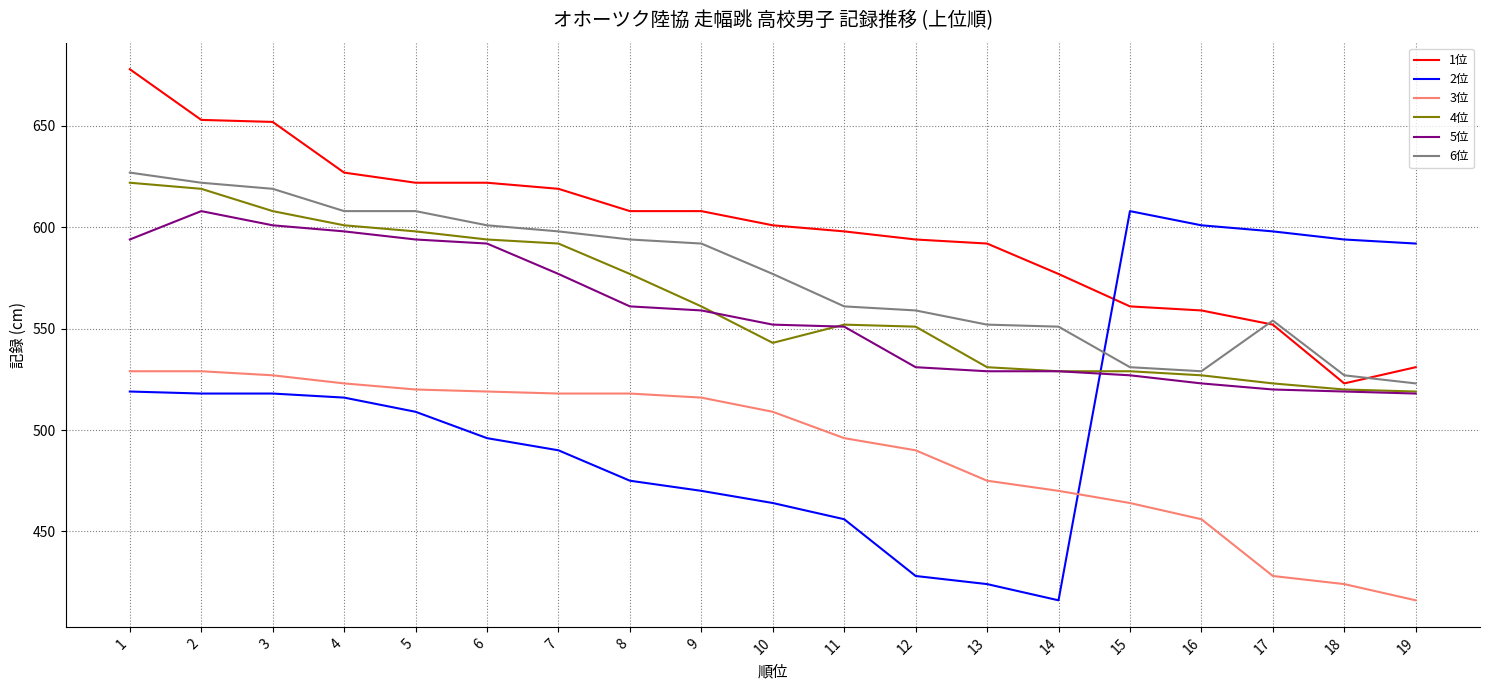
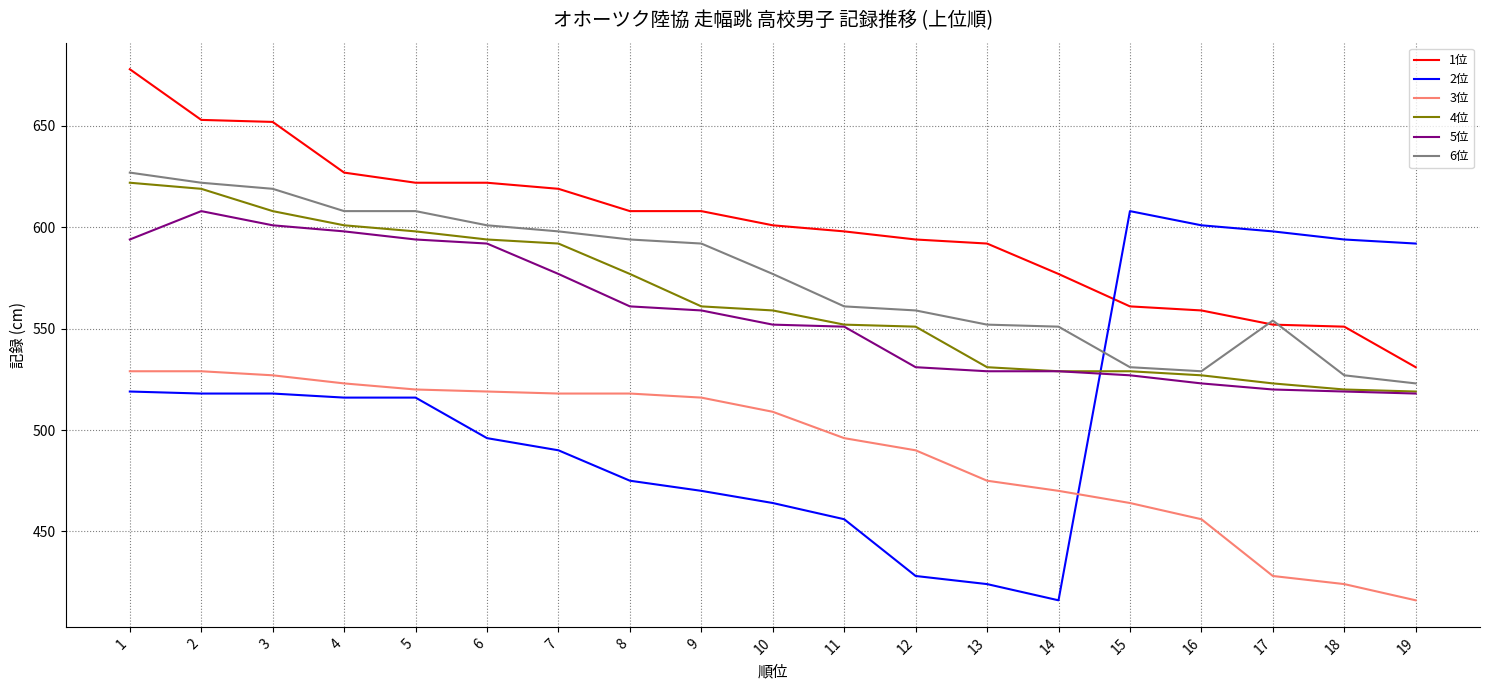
  {
    "1位": {
      "1": 678,
      "2": 653,
      "3": 652,
      "4": 627,
      "5": 622,
      "6": 622,
      "7": 619,
      "8": 608,
      "9": 608,
      "10": 601,
      "11": 598,
      "12": 594,
      "13": 592,
      "14": 577,
      "15": 561,
      "16": 559,
      "17": 552,
-     "18": 523,
+     "18": 551,
      "19": 531
    },
    "2位": {
      "1": 519,
      "2": 518,
      "3": 518,
      "4": 516,
-     "5": 509,
+     "5": 516,
      "6": 496,
      "7": 490,
      "8": 475,
      "9": 470,
      "10": 464,
      "11": 456,
      "12": 428,
      "13": 424,
      "14": 416,
      "15": 608,
      "16": 601,
      "17": 598,
      "18": 594,
      "19": 592
    },
    "3位": {
      "1": 529,
      "2": 529,
      "3": 527,
      "4": 523,
      "5": 520,
      "6": 519,
      "7": 518,
      "8": 518,
      "9": 516,
      "10": 509,
      "11": 496,
      "12": 490,
      "13": 475,
      "14": 470,
      "15": 464,
      "16": 456,
      "17": 428,
      "18": 424,
      "19": 416
    },
    "4位": {
      "1": 622,
      "2": 619,
      "3": 608,
      "4": 601,
      "5": 598,
      "6": 594,
      "7": 592,
      "8": 577,
      "9": 561,
-     "10": 543,
+     "10": 559,
      "12": 551,
      "13": 531,
      "15": 529,
      "16": 527,
      "17": 523
    },
    "5位": {
      "1": 594,
      "2": 608,
      "3": 601,
      "4": 598,
      "5": 594,
      "6": 592,
      "7": 577,
      "8": 561,
      "9": 559,
      "10": 552,
      "12": 531,
      "13": 529,
      "15": 527,
      "16": 523,
      "17": 520
    },
    "6位": {
      "1": 627,
      "2": 622,
      "3": 619,
      "4": 608,
      "5": 608,
      "6": 601,
      "7": 598,
      "8": 594,
      "9": 592,
      "10": 577,
      "11": 561,
      "12": 559,
      "13": 552,
      "14": 551,
      "15": 531,
      "16": 529,
      "17": 554,
      "18": 527,
      "19": 523
    }
  }
